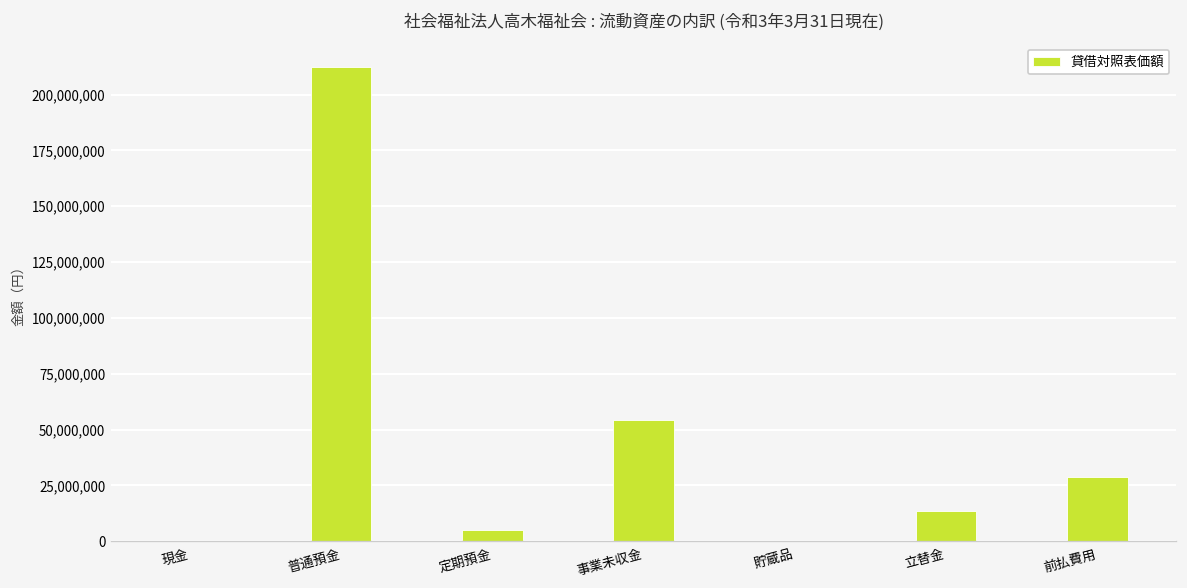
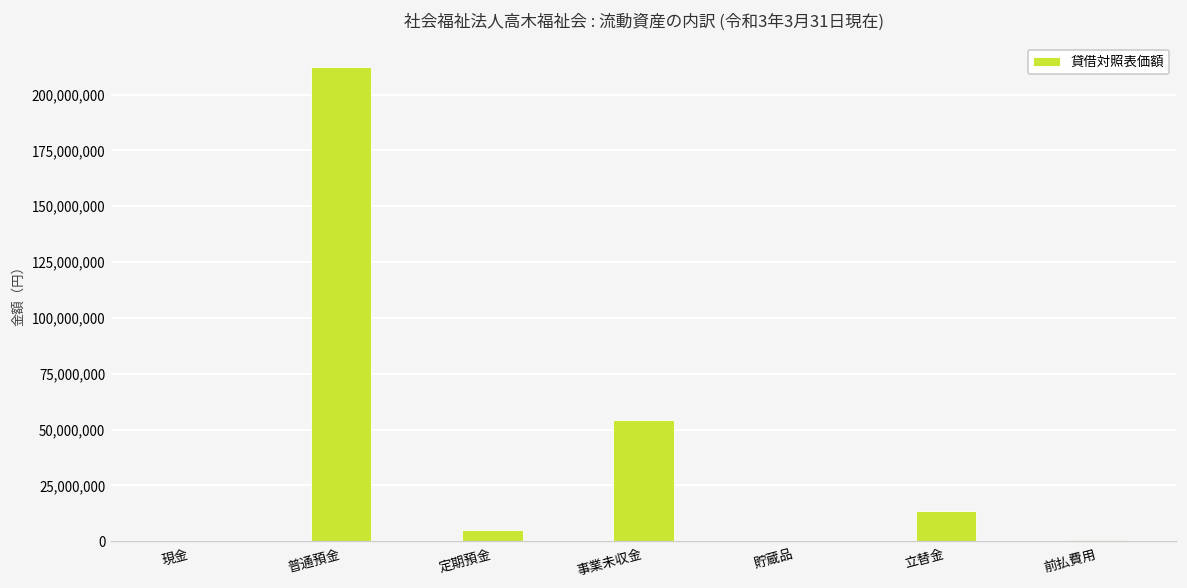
  {
    "普通預金": "212,000,000",
    "定期預金": "5,000,000",
    "事業未収金": "54,000,000",
    "立替金": "13,000,000",
-   "前払費用": "29,000,000"
+   "前払費用": "1,000,000"
  }
